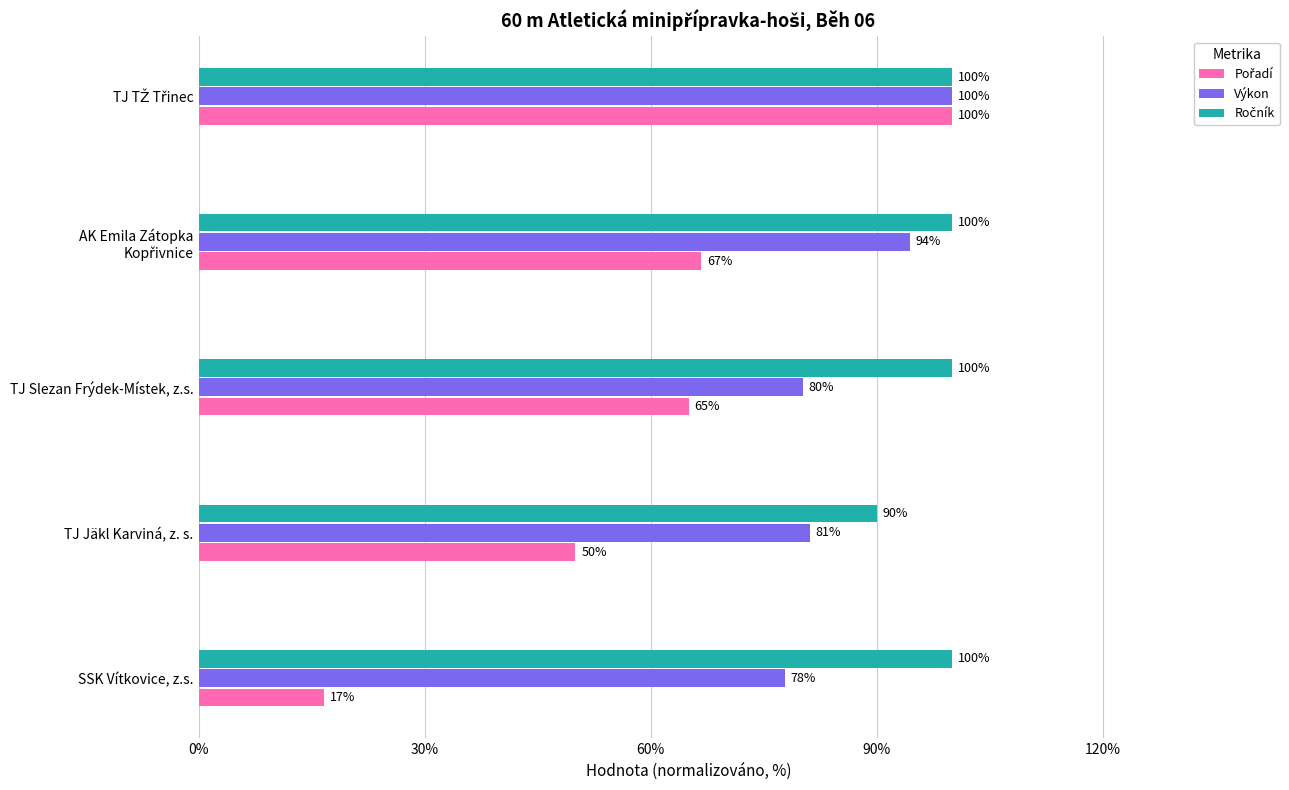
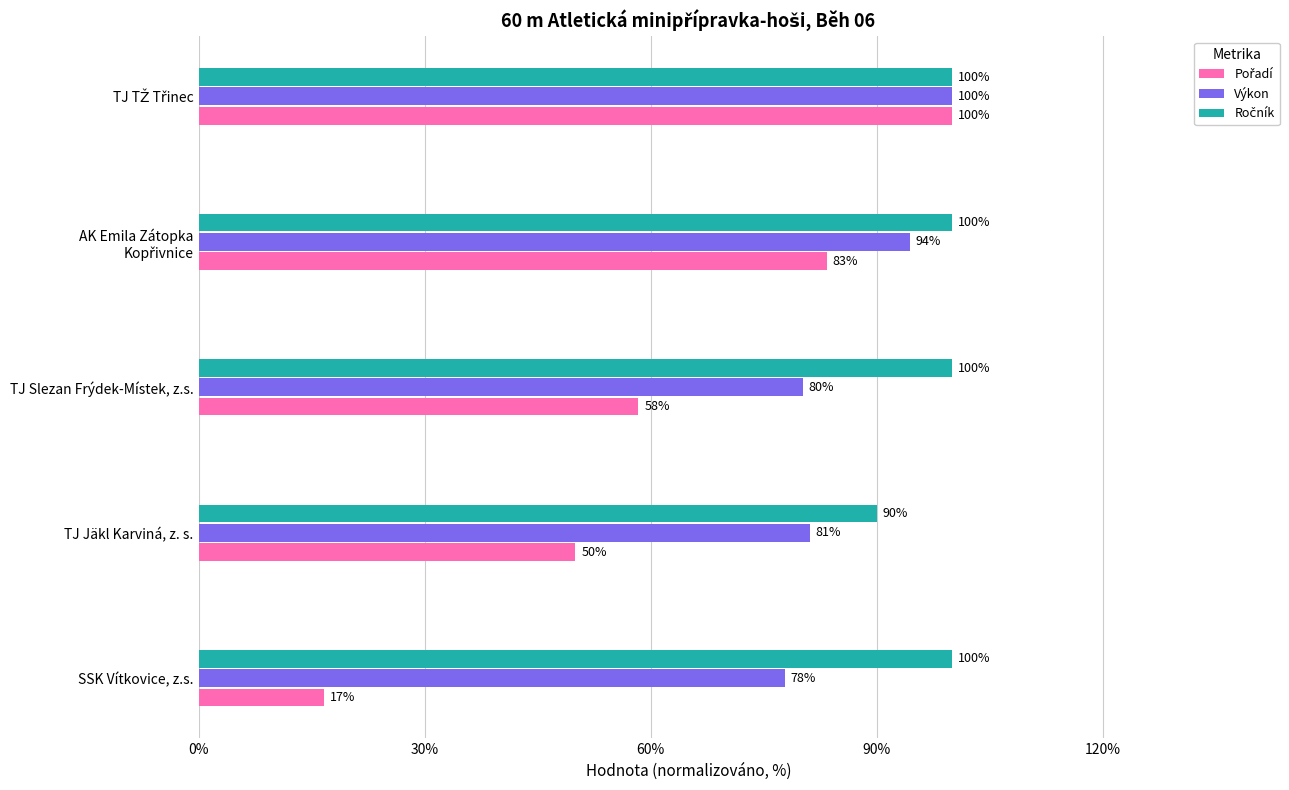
  {
    "Pořadí": {
      "TJ TŽ Třinec": "100%",
-     "AK Emila Zátopka Kopřivnice": "67%",
-     "TJ Slezan Frýdek-Místek, z.s.": "65%",
+     "AK Emila Zátopka Kopřivnice": "83%",
+     "TJ Slezan Frýdek-Místek, z.s.": "58%",
      "TJ Jäkl Karviná, z. s.": "50%",
      "SSK Vítkovice, z.s.": "17%"
    },
    "Výkon": {
      "TJ TŽ Třinec": "100%",
      "AK Emila Zátopka Kopřivnice": "94%",
      "TJ Slezan Frýdek-Místek, z.s.": "80%",
      "TJ Jäkl Karviná, z. s.": "81%",
      "SSK Vítkovice, z.s.": "78%"
    },
    "Ročník": {
      "TJ TŽ Třinec": "100%",
      "AK Emila Zátopka Kopřivnice": "100%",
      "TJ Slezan Frýdek-Místek, z.s.": "100%",
      "TJ Jäkl Karviná, z. s.": "90%",
      "SSK Vítkovice, z.s.": "100%"
    }
  }
